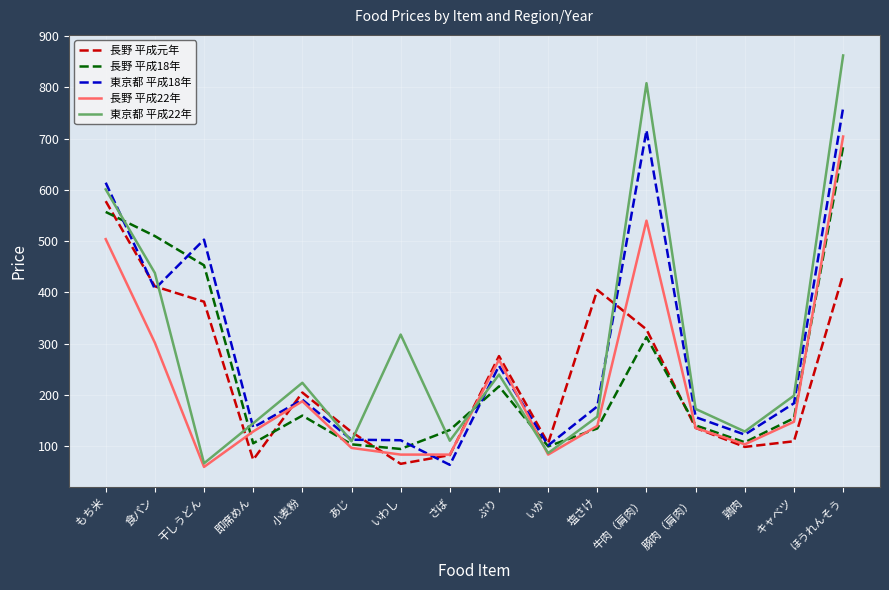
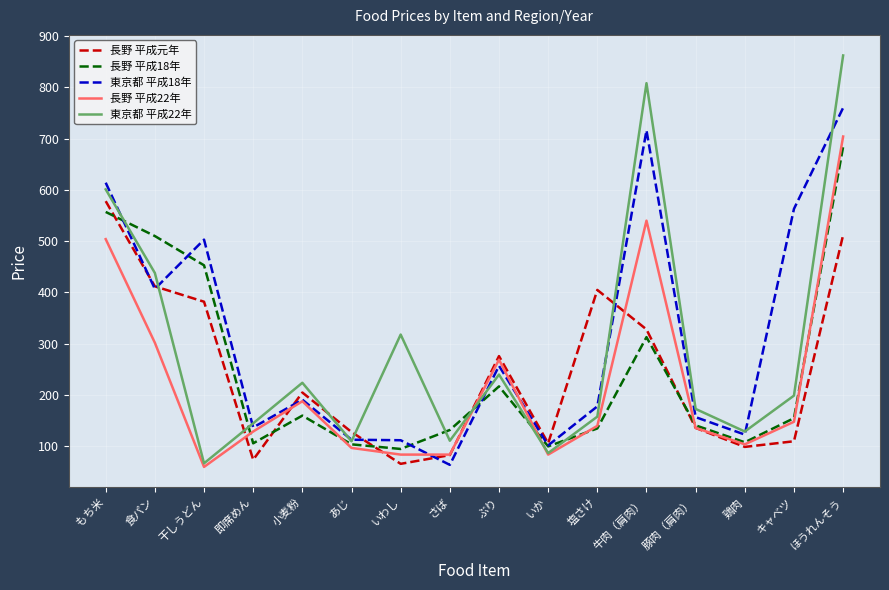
  {
    "長野 平成元年": {
      "もち米": 580,
      "食パン": 410,
      "干しうどん": 380,
      "即席めん": 70,
      "小麦粉": 210,
      "あじ": 130,
      "いわし": 70,
      "ぶり": 280,
      "塩さけ": 410,
      "牛肉（肩肉）": 330,
      "鶏肉": 100,
      "キャベツ": 110,
-     "ほうれんそう": 440
+     "ほうれんそう": 510
    },
    "長野 平成18年": {
      "もち米": 560,
      "食パン": 510,
      "干しうどん": 450,
      "即席めん": 110,
      "小麦粉": 160,
      "あじ": 100,
      "いわし": 100,
      "さば": 130,
      "ぶり": 220,
      "牛肉（肩肉）": 310,
      "キャベツ": 160,
      "ほうれんそう": 680
    },
    "東京都 平成18年": {
      "もち米": 610,
      "食パン": 410,
      "干しうどん": 500,
      "即席めん": 140,
      "いわし": 110,
      "さば": 60,
      "ぶり": 260,
      "塩さけ": 180,
      "牛肉（肩肉）": 720,
      "豚肉（肩肉）": 160,
      "鶏肉": 120,
-     "キャベツ": 180,
+     "キャベツ": 560,
      "ほうれんそう": 760
    },
    "長野 平成22年": {
      "もち米": 500,
      "食パン": 300,
      "干しうどん": 60,
      "即席めん": 130,
      "あじ": 100,
      "いわし": 80,
      "ぶり": 270,
      "牛肉（肩肉）": 540,
      "キャベツ": 150,
      "ほうれんそう": 700
    },
    "東京都 平成22年": {
      "もち米": 600,
      "食パン": 440,
      "干しうどん": 70,
      "即席めん": 150,
      "小麦粉": 220,
      "いわし": 320,
      "さば": 110,
      "ぶり": 240,
      "塩さけ": 160,
      "牛肉（肩肉）": 810,
      "豚肉（肩肉）": 170,
      "鶏肉": 130,
      "キャベツ": 200,
      "ほうれんそう": 860
    }
  }
